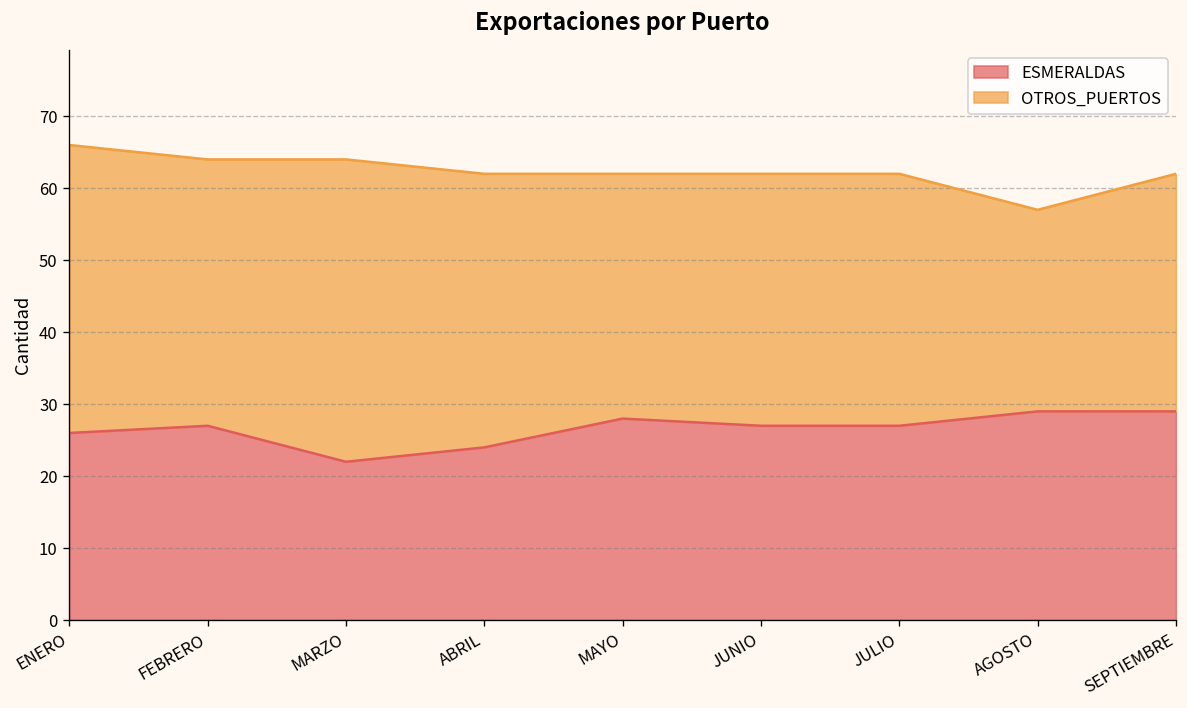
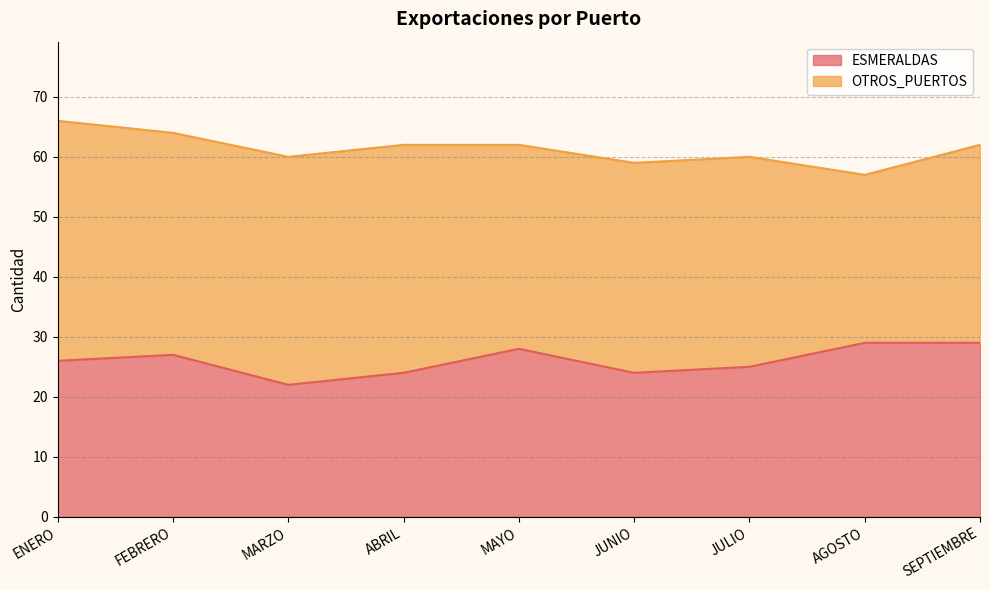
  {
    "ESMERALDAS": {
      "ENERO": 26,
      "FEBRERO": 27,
      "MARZO": 22,
      "ABRIL": 24,
      "MAYO": 28,
-     "JUNIO": 27,
-     "JULIO": 27,
+     "JUNIO": 24,
+     "JULIO": 25,
      "AGOSTO": 29,
      "SEPTIEMBRE": 29
    },
    "OTROS_PUERTOS": {
      "ENERO": 40,
      "FEBRERO": 37,
-     "MARZO": 42,
+     "MARZO": 38,
      "ABRIL": 38,
      "MAYO": 34,
      "JUNIO": 35,
      "JULIO": 35,
      "AGOSTO": 28,
      "SEPTIEMBRE": 33
    }
  }
